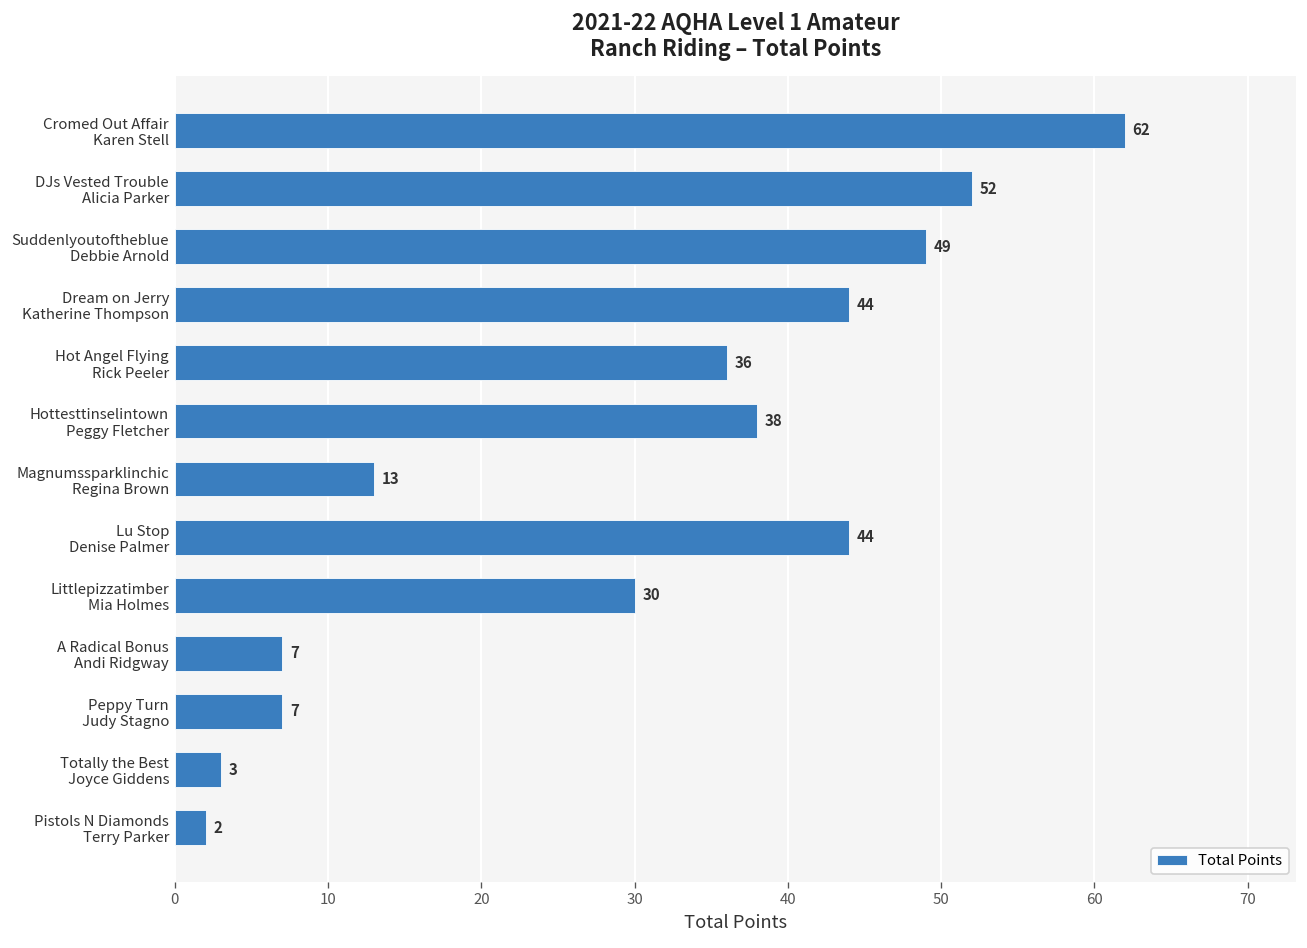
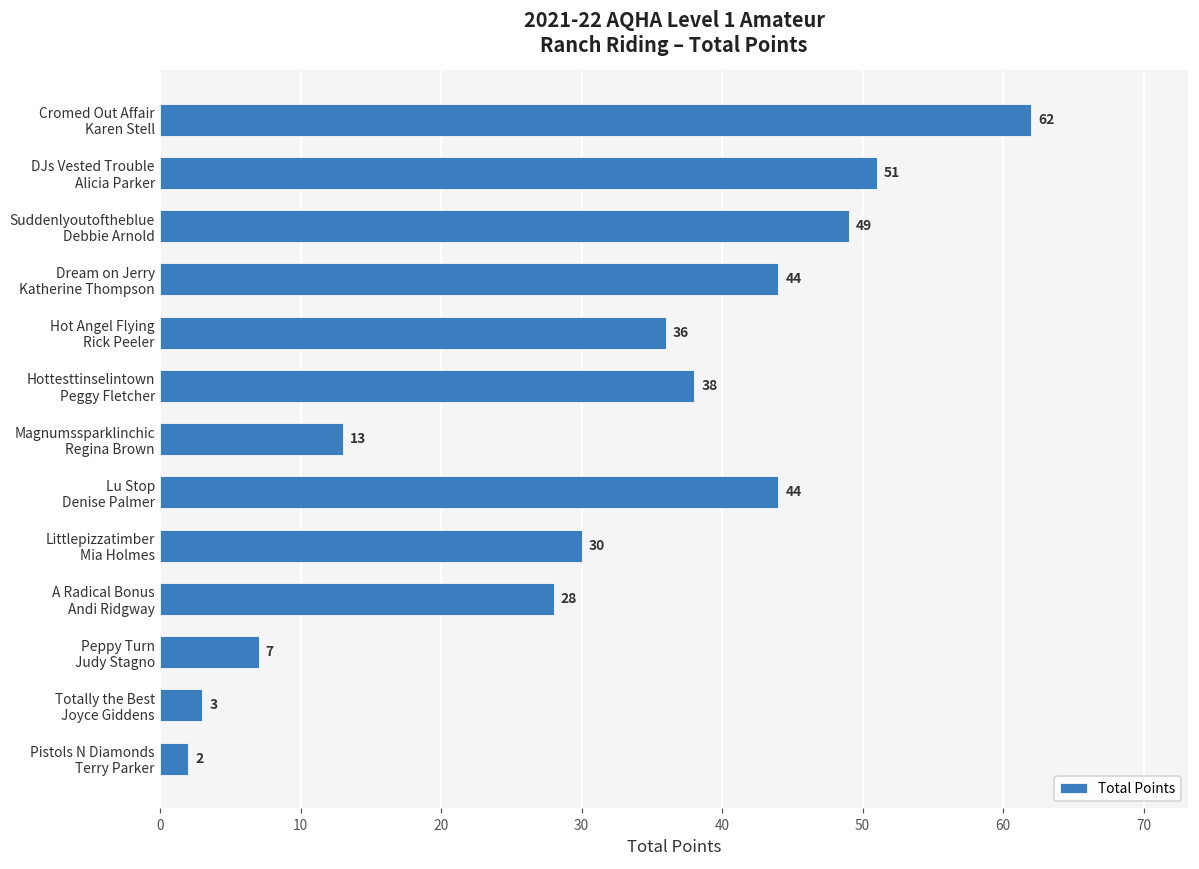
  {
    "Cromed Out Affair Karen Stell": 62,
-   "DJs Vested Trouble Alicia Parker": 52,
+   "DJs Vested Trouble Alicia Parker": 51,
    "Suddenlyoutoftheblue Debbie Arnold": 49,
    "Dream on Jerry Katherine Thompson": 44,
    "Hot Angel Flying Rick Peeler": 36,
    "Hottesttinselintown Peggy Fletcher": 38,
    "Magnumssparklinchic Regina Brown": 13,
    "Lu Stop Denise Palmer": 44,
    "Littlepizzatimber Mia Holmes": 30,
-   "A Radical Bonus Andi Ridgway": 7,
+   "A Radical Bonus Andi Ridgway": 28,
    "Peppy Turn Judy Stagno": 7,
    "Totally the Best Joyce Giddens": 3,
    "Pistols N Diamonds Terry Parker": 2
  }
